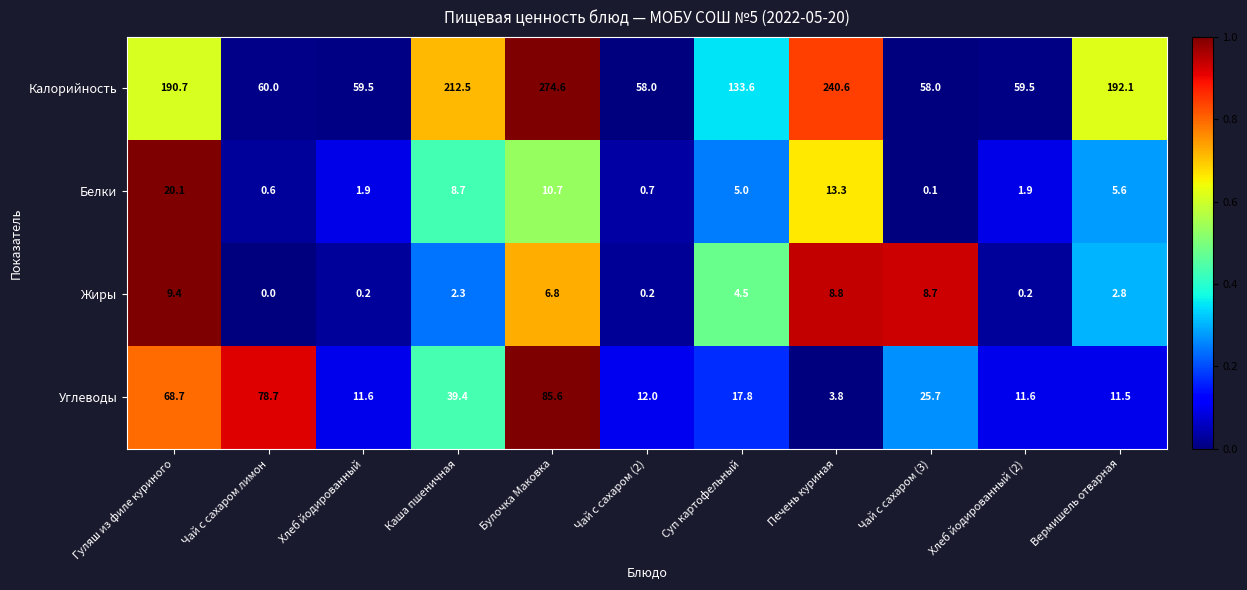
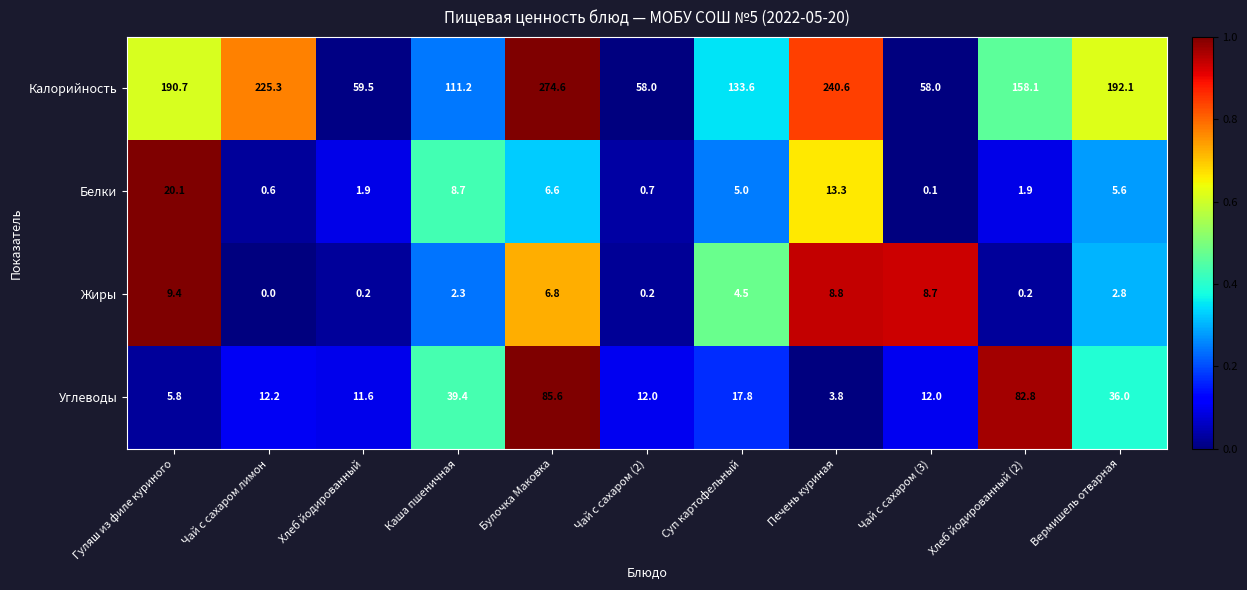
  {
    "Калорийность": {
      "Гуляш из филе куриного": 190.7,
-     "Чай с сахаром лимон": 60.0,
+     "Чай с сахаром лимон": 225.3,
      "Хлеб йодированный": 59.5,
-     "Каша пшеничная": 212.5,
+     "Каша пшеничная": 111.2,
      "Булочка Маковка": 274.6,
      "Чай с сахаром (2)": 58.0,
      "Суп картофельный": 133.6,
      "Печень куриная": 240.6,
      "Чай с сахаром (3)": 58.0,
-     "Хлеб йодированный (2)": 59.5,
+     "Хлеб йодированный (2)": 158.1,
      "Вермишель отварная": 192.1
    },
    "Белки": {
      "Гуляш из филе куриного": 20.1,
      "Чай с сахаром лимон": 0.6,
      "Хлеб йодированный": 1.9,
      "Каша пшеничная": 8.7,
-     "Булочка Маковка": 10.7,
+     "Булочка Маковка": 6.6,
      "Чай с сахаром (2)": 0.7,
      "Суп картофельный": 5.0,
      "Печень куриная": 13.3,
      "Чай с сахаром (3)": 0.1,
      "Хлеб йодированный (2)": 1.9,
      "Вермишель отварная": 5.6
    },
    "Жиры": {
      "Гуляш из филе куриного": 9.4,
      "Чай с сахаром лимон": 0.0,
      "Хлеб йодированный": 0.2,
      "Каша пшеничная": 2.3,
      "Булочка Маковка": 6.8,
      "Чай с сахаром (2)": 0.2,
      "Суп картофельный": 4.5,
      "Печень куриная": 8.8,
      "Чай с сахаром (3)": 8.7,
      "Хлеб йодированный (2)": 0.2,
      "Вермишель отварная": 2.8
    },
    "Углеводы": {
-     "Гуляш из филе куриного": 68.7,
-     "Чай с сахаром лимон": 78.7,
+     "Гуляш из филе куриного": 5.8,
+     "Чай с сахаром лимон": 12.2,
      "Хлеб йодированный": 11.6,
      "Каша пшеничная": 39.4,
      "Булочка Маковка": 85.6,
      "Чай с сахаром (2)": 12.0,
      "Суп картофельный": 17.8,
      "Печень куриная": 3.8,
-     "Чай с сахаром (3)": 25.7,
-     "Хлеб йодированный (2)": 11.6,
-     "Вермишель отварная": 11.5
+     "Чай с сахаром (3)": 12.0,
+     "Хлеб йодированный (2)": 82.8,
+     "Вермишель отварная": 36.0
    }
  }
